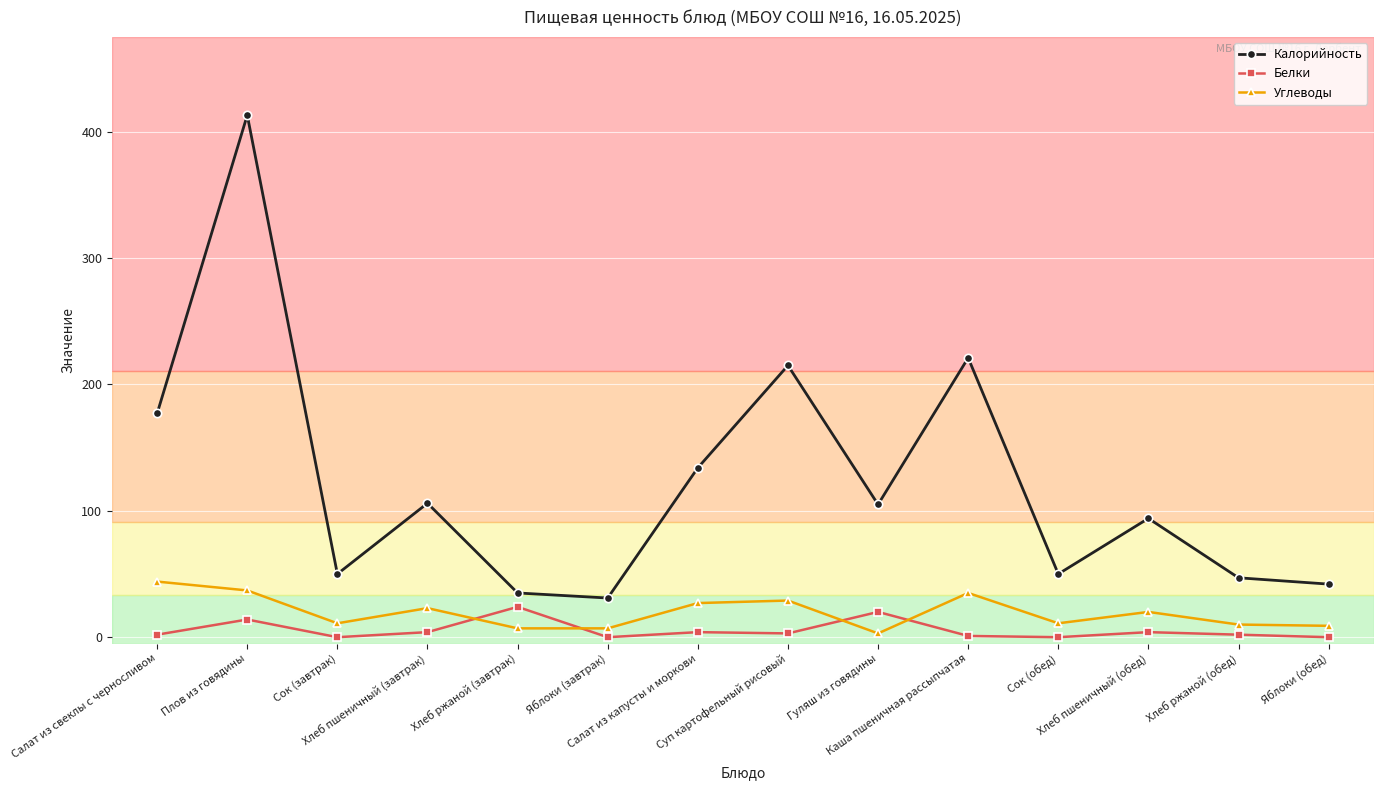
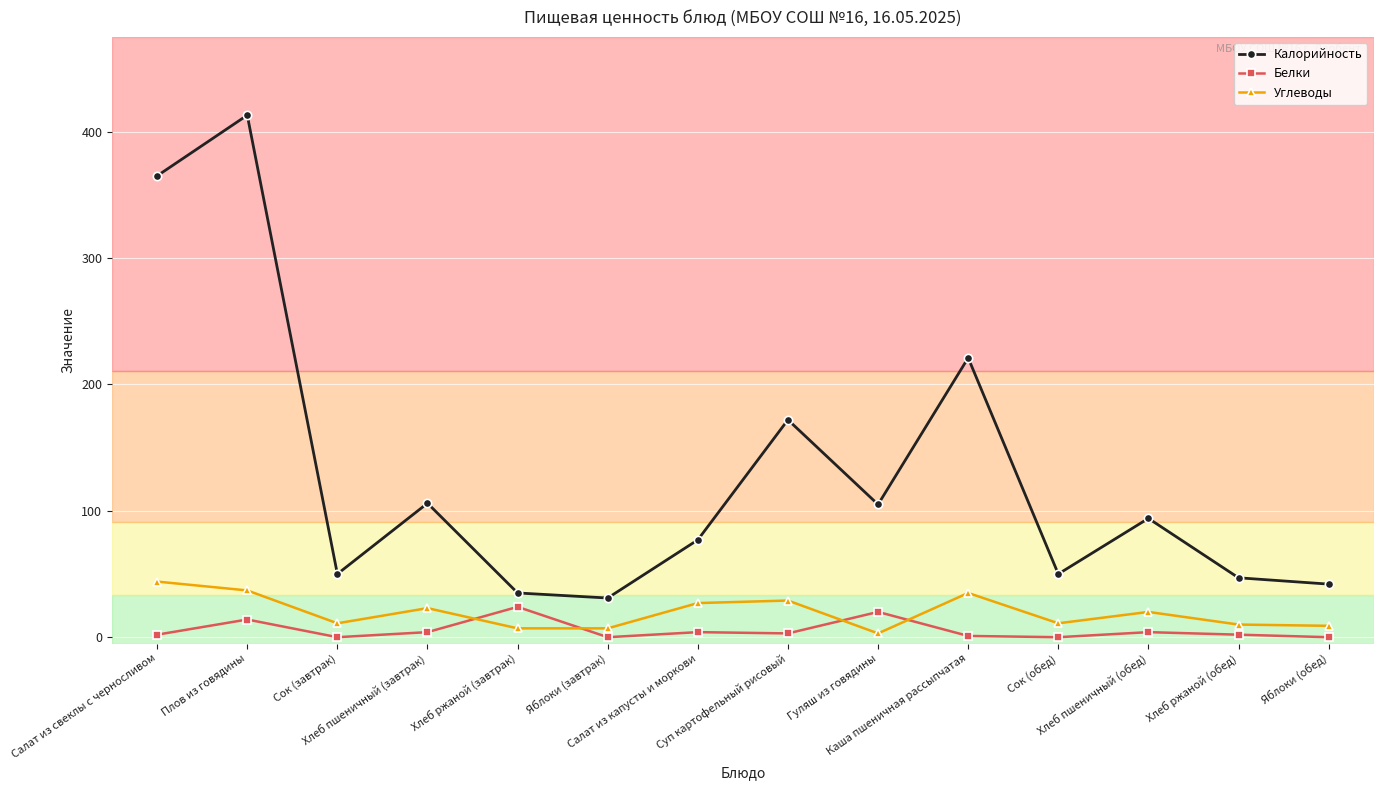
  {
    "Калорийность": {
-     "Салат из свеклы с черносливом": 177,
+     "Салат из свеклы с черносливом": 365,
      "Плов из говядины": 413,
      "Сок (завтрак)": 50,
      "Хлеб пшеничный (завтрак)": 106,
      "Хлеб ржаной (завтрак)": 35,
      "Яблоки (завтрак)": 31,
-     "Салат из капусты и моркови": 134,
-     "Суп картофельный рисовый": 215,
+     "Салат из капусты и моркови": 77,
+     "Суп картофельный рисовый": 172,
      "Гуляш из говядины": 105,
      "Каша пшеничная рассыпчатая": 221,
      "Сок (обед)": 50,
      "Хлеб пшеничный (обед)": 94,
      "Хлеб ржаной (обед)": 47,
      "Яблоки (обед)": 42
    },
    "Белки": {
      "Салат из свеклы с черносливом": 2,
      "Плов из говядины": 14,
      "Сок (завтрак)": 0,
      "Хлеб пшеничный (завтрак)": 4,
      "Хлеб ржаной (завтрак)": 24,
      "Яблоки (завтрак)": 0,
      "Салат из капусты и моркови": 4,
      "Суп картофельный рисовый": 3,
      "Гуляш из говядины": 20,
      "Каша пшеничная рассыпчатая": 1,
      "Сок (обед)": 0,
      "Хлеб пшеничный (обед)": 4,
      "Хлеб ржаной (обед)": 2,
      "Яблоки (обед)": 0
    },
    "Углеводы": {
      "Салат из свеклы с черносливом": 44,
      "Плов из говядины": 37,
      "Сок (завтрак)": 11,
      "Хлеб пшеничный (завтрак)": 23,
      "Хлеб ржаной (завтрак)": 7,
      "Яблоки (завтрак)": 7,
      "Салат из капусты и моркови": 27,
      "Суп картофельный рисовый": 29,
      "Гуляш из говядины": 3,
      "Каша пшеничная рассыпчатая": 35,
      "Сок (обед)": 11,
      "Хлеб пшеничный (обед)": 20,
      "Хлеб ржаной (обед)": 10,
      "Яблоки (обед)": 9
    }
  }
